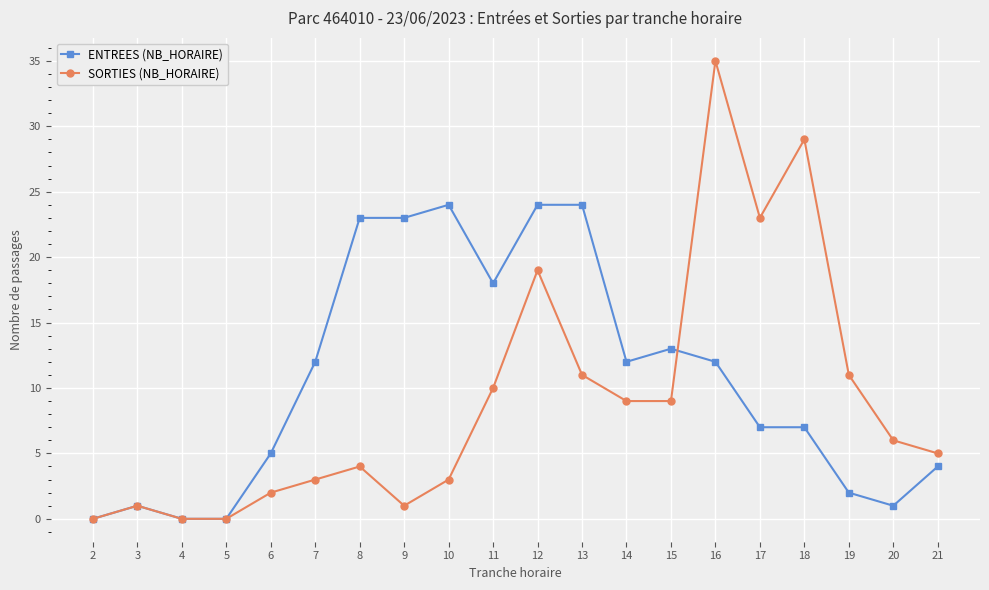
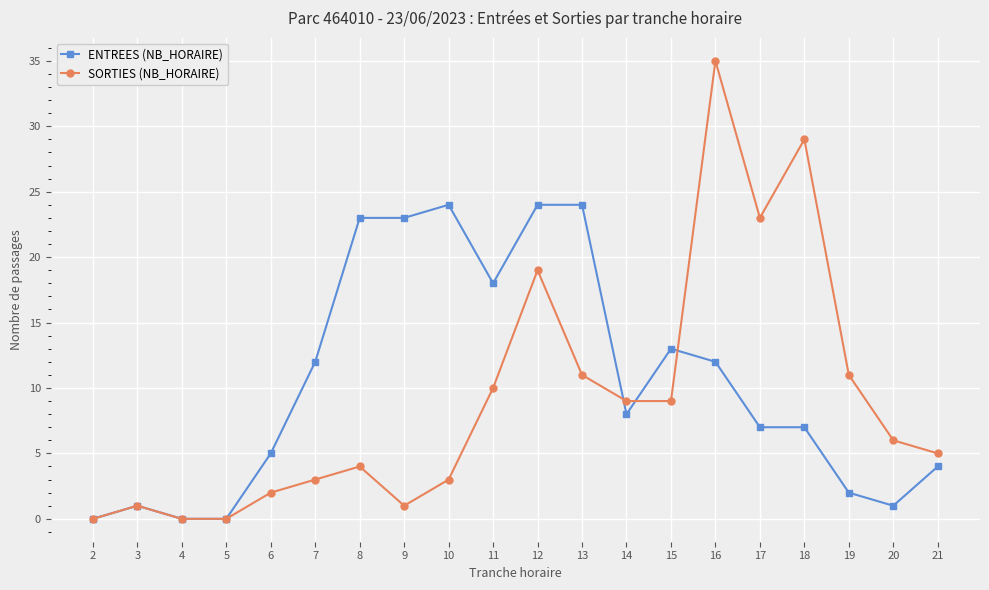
  {
    "ENTREES (NB_HORAIRE)": {
      "6": 5,
      "7": 12,
      "8": 23,
      "9": 23,
      "10": 24,
      "11": 18,
      "12": 24,
      "13": 24,
-     "14": 12,
+     "14": 8,
      "15": 13,
      "16": 12,
      "17": 7,
      "18": 7,
      "19": 2,
      "20": 1,
      "21": 4
    },
    "SORTIES (NB_HORAIRE)": {
      "6": 2,
      "7": 3,
      "8": 4,
      "9": 1,
      "10": 3,
      "11": 10,
      "12": 19,
      "13": 11,
      "14": 9,
      "15": 9,
      "16": 35,
      "17": 23,
      "18": 29,
      "19": 11,
      "20": 6,
      "21": 5
    }
  }
